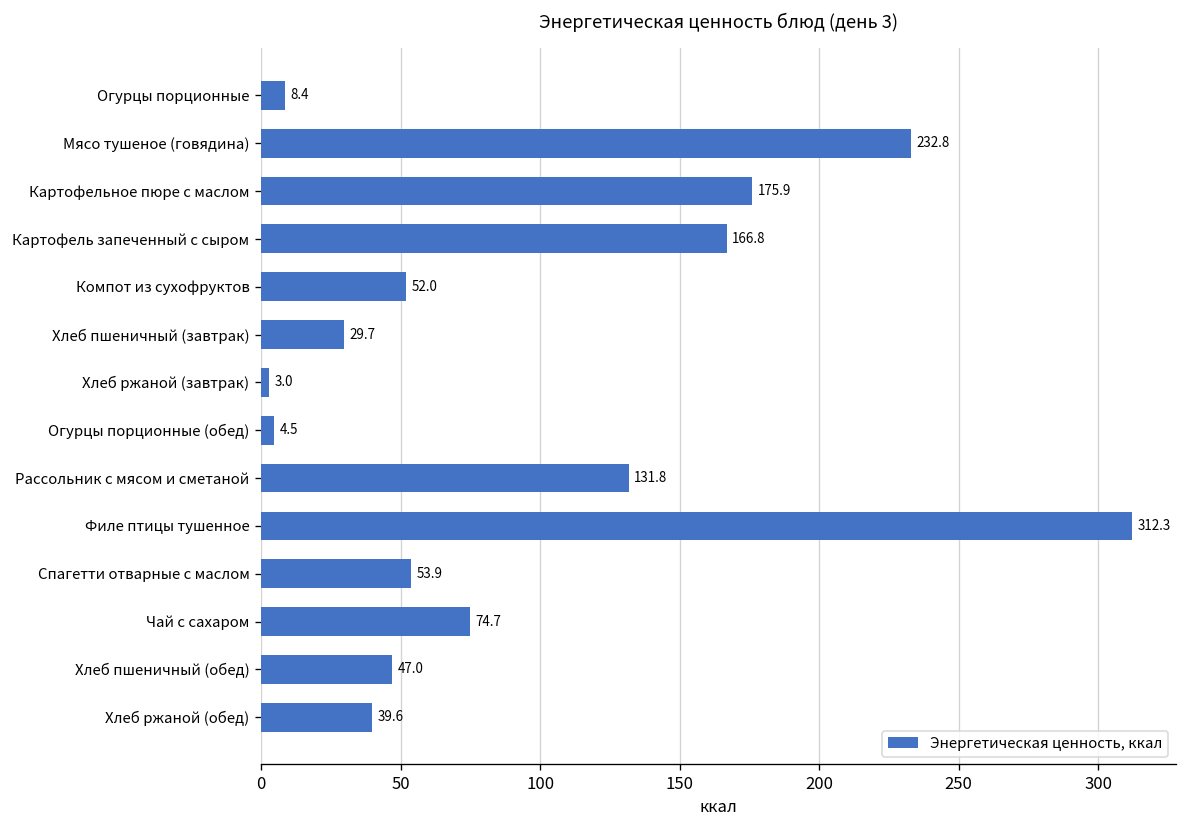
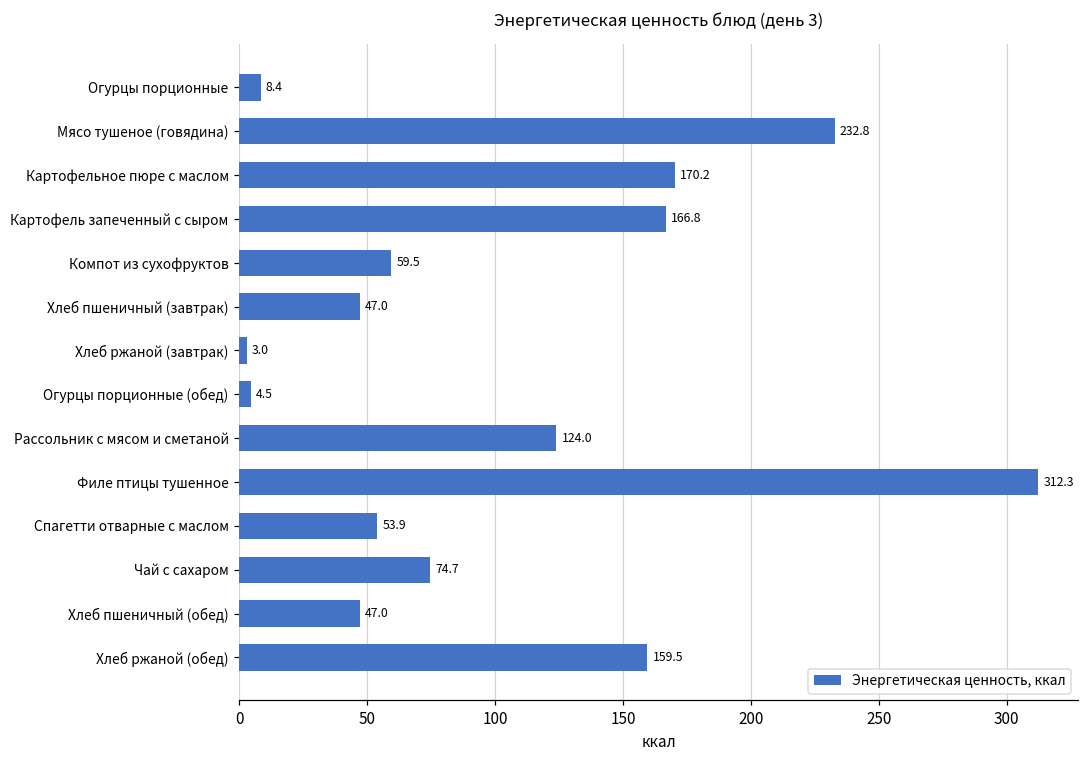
  {
    "Огурцы порционные": 8.4,
    "Мясо тушеное (говядина)": 232.8,
-   "Картофельное пюре с маслом": 175.9,
+   "Картофельное пюре с маслом": 170.2,
    "Картофель запеченный с сыром": 166.8,
-   "Компот из сухофруктов": 52.0,
-   "Хлеб пшеничный (завтрак)": 29.7,
+   "Компот из сухофруктов": 59.5,
+   "Хлеб пшеничный (завтрак)": 47.0,
    "Хлеб ржаной (завтрак)": 3.0,
    "Огурцы порционные (обед)": 4.5,
-   "Рассольник с мясом и сметаной": 131.8,
+   "Рассольник с мясом и сметаной": 124.0,
    "Филе птицы тушенное": 312.3,
    "Спагетти отварные с маслом": 53.9,
    "Чай с сахаром": 74.7,
    "Хлеб пшеничный (обед)": 47.0,
-   "Хлеб ржаной (обед)": 39.6
+   "Хлеб ржаной (обед)": 159.5
  }
